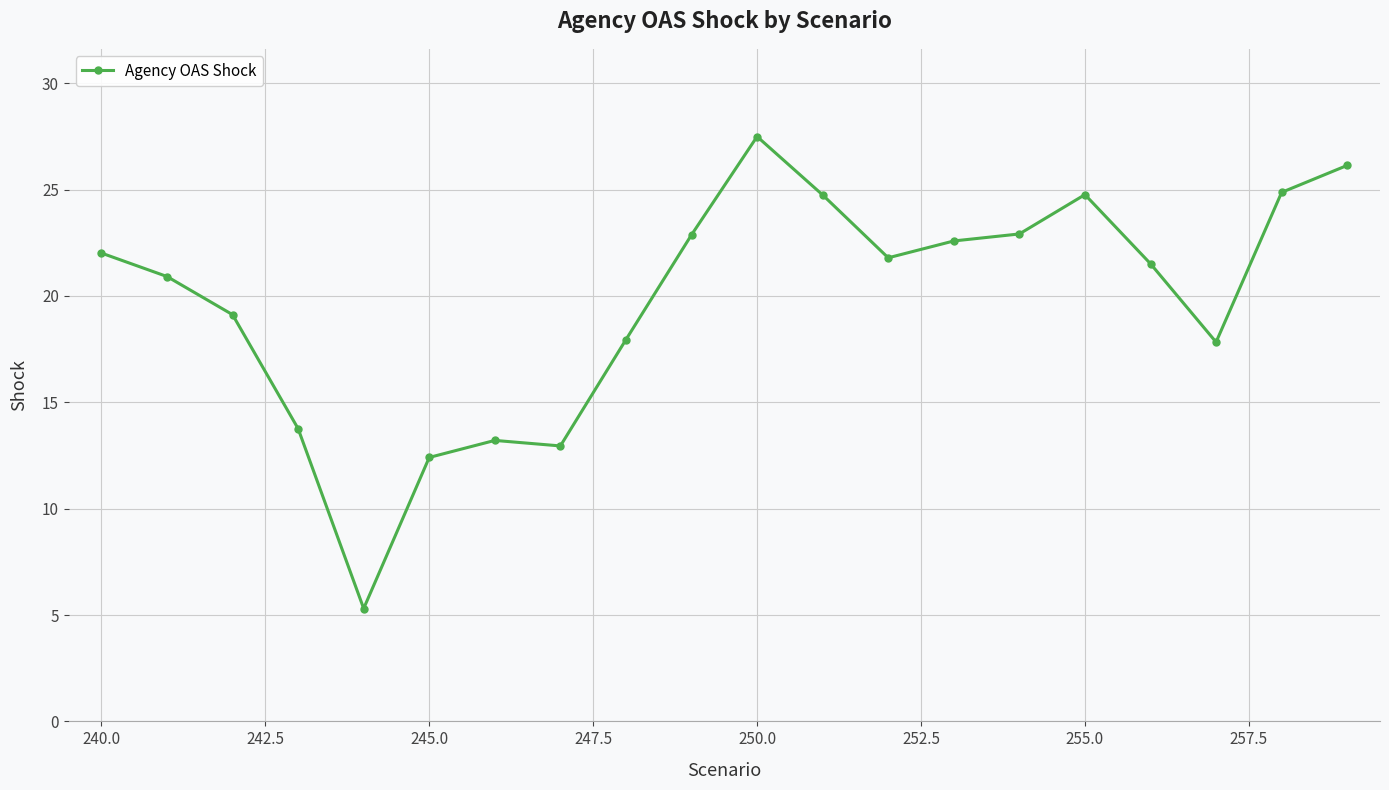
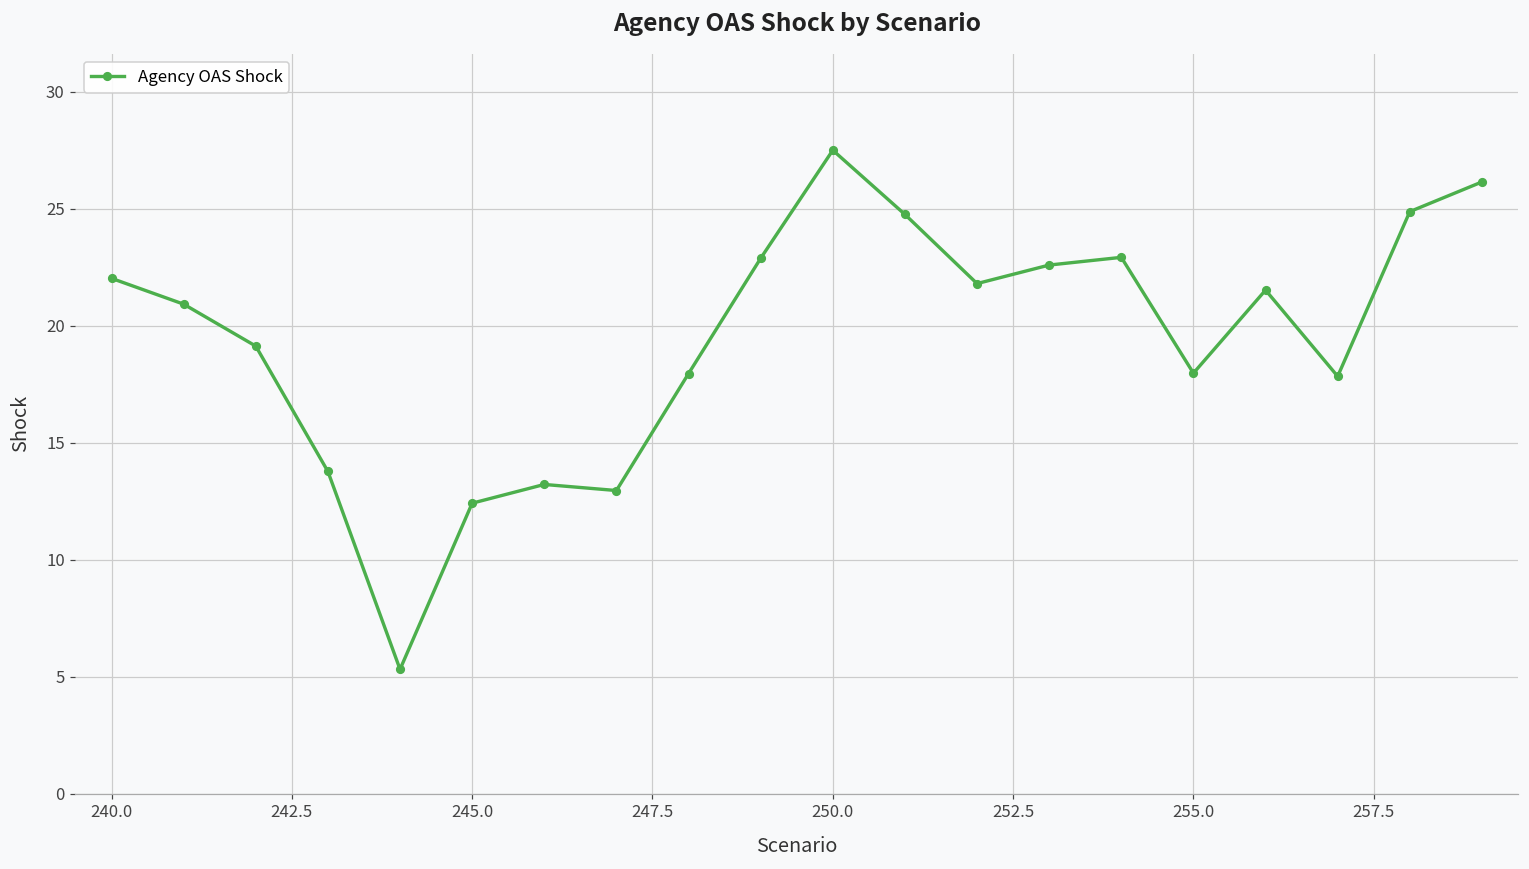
  {
    "240.0": 22.0,
    "245.0": 12.4,
    "250.0": 27.5,
-   "255.0": 24.8
+   "255.0": 18.0
  }
